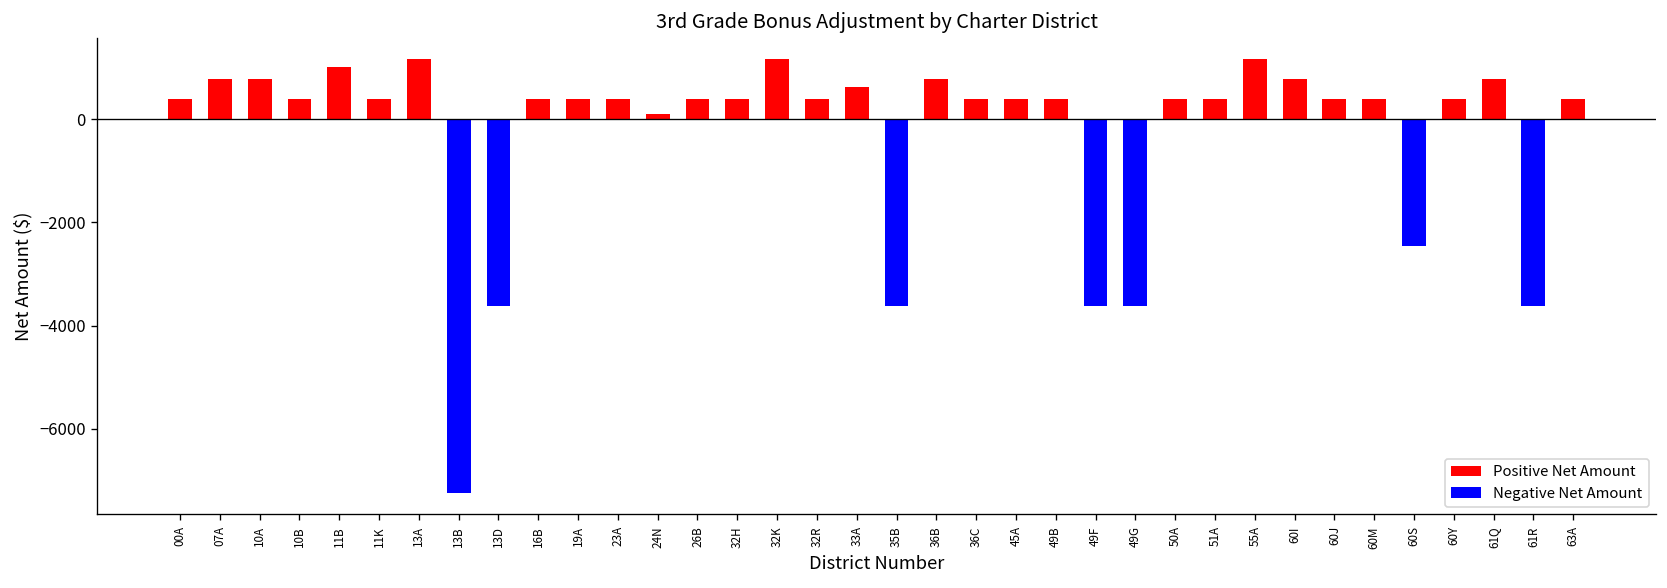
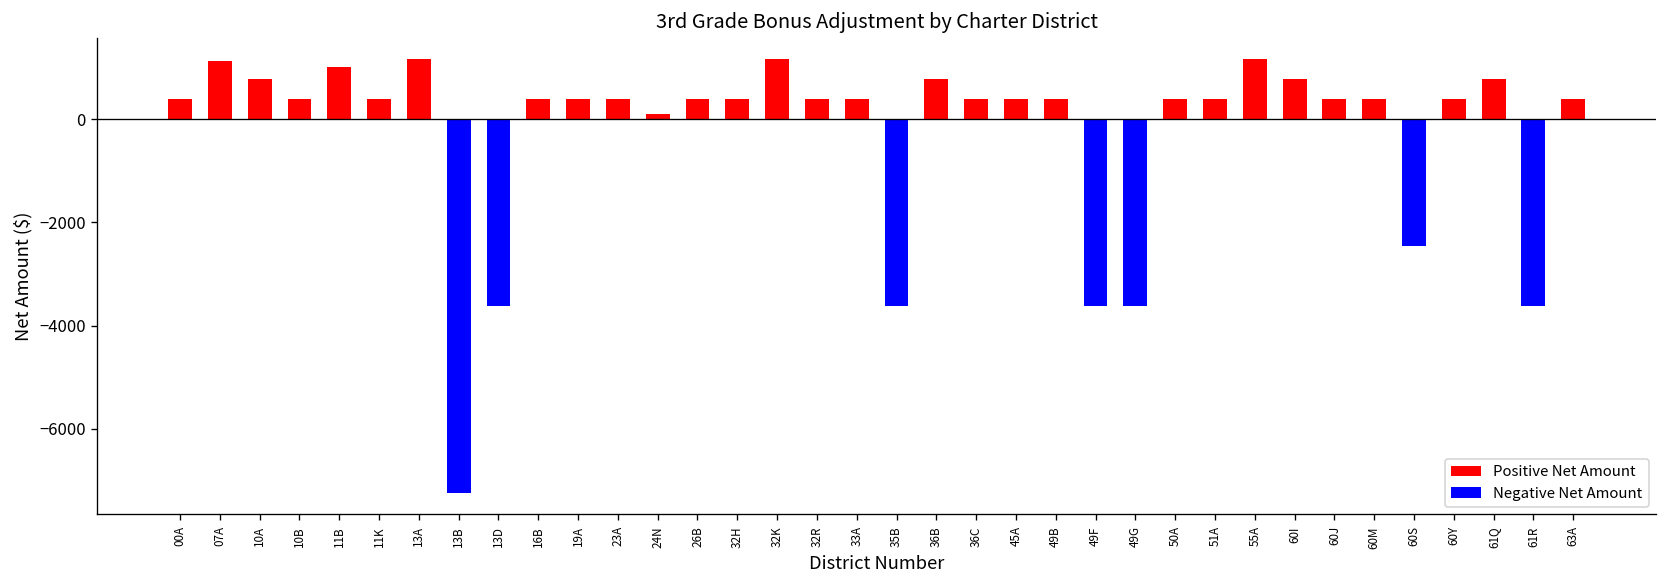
  {
    "Positive Net Amount": {
      "00A": 400,
-     "07A": 800,
+     "07A": 1100,
      "10A": 800,
      "10B": 400,
      "11B": 1000,
      "11K": 400,
      "13A": 1200,
      "16B": 400,
      "19A": 400,
      "23A": 400,
      "24N": 100,
      "26B": 400,
      "32H": 400,
      "32K": 1200,
      "32R": 400,
-     "33A": 600,
+     "33A": 400,
      "36B": 800,
      "36C": 400,
      "45A": 400,
      "49B": 400,
      "50A": 400,
      "51A": 400,
      "55A": 1200,
      "60I": 800,
      "60J": 400,
      "60M": 400,
      "60Y": 400,
      "61Q": 800,
      "63A": 400
    },
    "Negative Net Amount": {
      "13B": -7200,
      "13D": -3600,
      "35B": -3600,
      "49F": -3600,
      "49G": -3600,
      "60S": -2500,
      "61R": -3600
    }
  }
